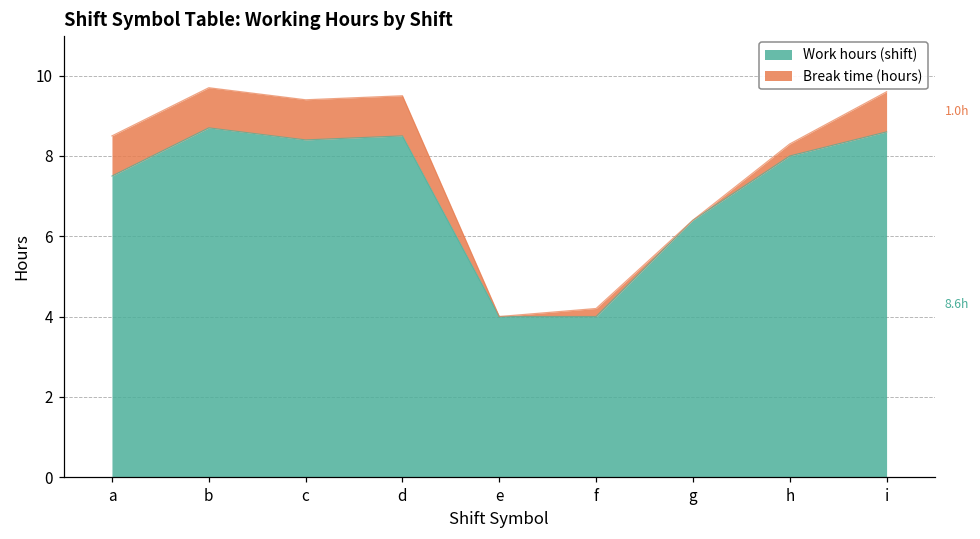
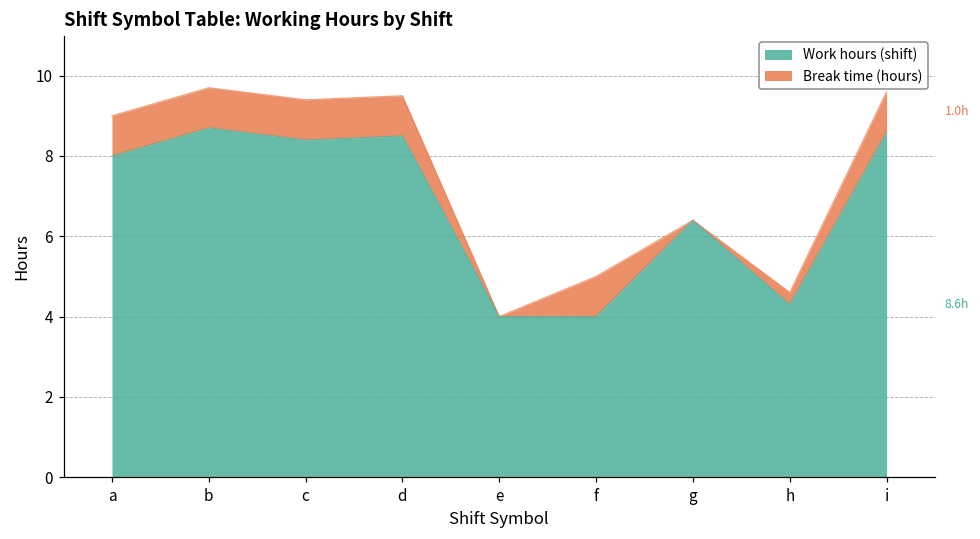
  {
    "Work hours (shift)": {
-     "a": 7.5,
+     "a": 8.0,
      "b": 8.7,
      "c": 8.4,
      "d": 8.5,
      "f": 4.0,
-     "h": 8.0,
+     "h": 4.3,
      "i": 8.6
    },
    "Break time (hours)": {
      "a": 1.0,
      "b": 1.0,
      "c": 1.0,
      "d": 1.0,
-     "f": 0.2,
+     "f": 1.0,
      "h": 0.3,
      "i": 1.0
    }
  }
